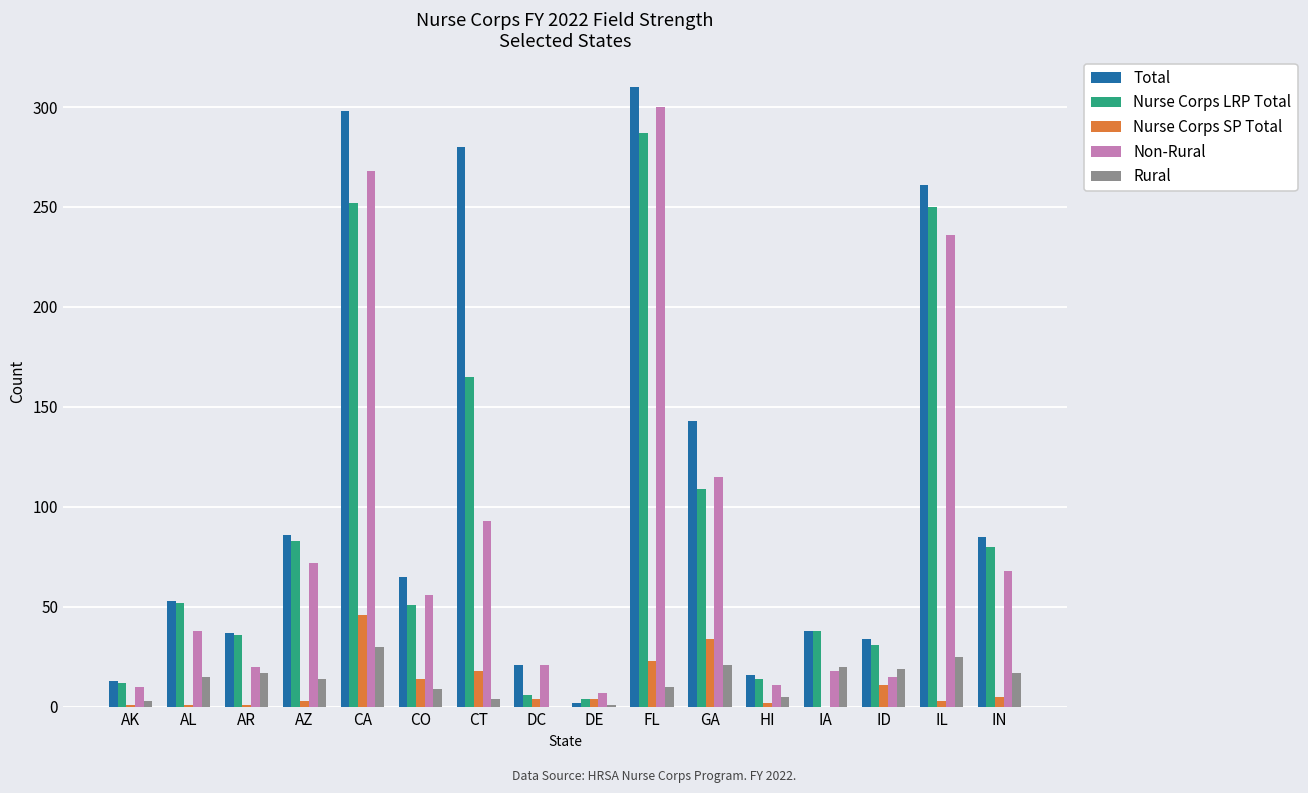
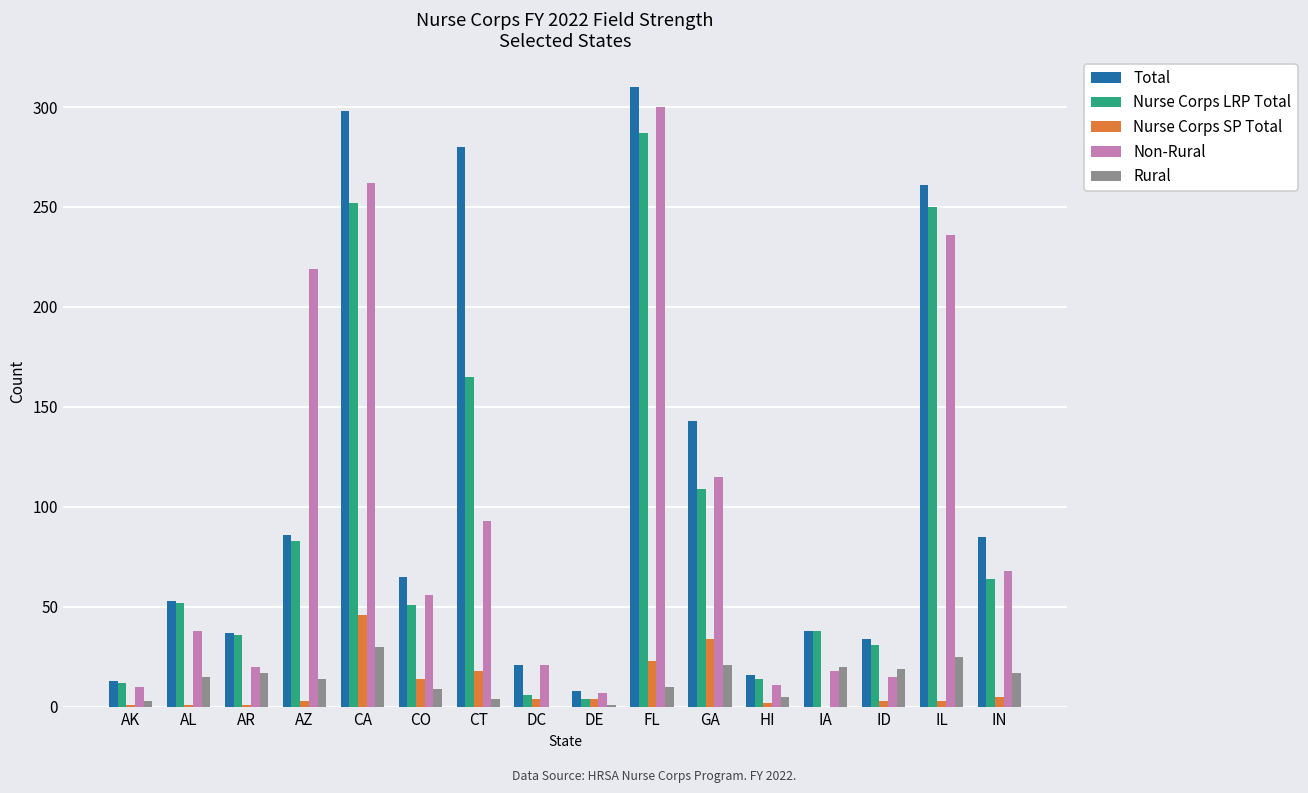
  {
    "Total": {
      "AK": 13,
      "AL": 53,
      "AR": 37,
      "AZ": 86,
      "CA": 298,
      "CO": 65,
      "CT": 280,
      "DC": 21,
-     "DE": 2,
+     "DE": 8,
      "FL": 310,
      "GA": 143,
      "HI": 16,
      "IA": 38,
      "ID": 34,
      "IL": 261,
      "IN": 85
    },
    "Nurse Corps LRP Total": {
      "AK": 12,
      "AL": 52,
      "AR": 36,
      "AZ": 83,
      "CA": 252,
      "CO": 51,
      "CT": 165,
      "DC": 6,
      "DE": 4,
      "FL": 287,
      "GA": 109,
      "HI": 14,
      "IA": 38,
      "ID": 31,
      "IL": 250,
-     "IN": 80
+     "IN": 64
    },
    "Nurse Corps SP Total": {
      "AZ": 3,
      "CA": 46,
      "CO": 14,
      "CT": 18,
      "DC": 4,
      "DE": 4,
      "FL": 23,
      "GA": 34,
      "HI": 2,
      "IA": 0,
-     "ID": 11,
+     "ID": 3,
      "IL": 3,
      "IN": 5
    },
    "Non-Rural": {
      "AK": 10,
      "AL": 38,
      "AR": 20,
-     "AZ": 72,
-     "CA": 268,
+     "AZ": 219,
+     "CA": 262,
      "CO": 56,
      "CT": 93,
      "DC": 21,
      "DE": 7,
      "FL": 300,
      "GA": 115,
      "HI": 11,
      "IA": 18,
      "ID": 15,
      "IL": 236,
      "IN": 68
    },
    "Rural": {
      "AK": 3,
      "AL": 15,
      "AR": 17,
      "AZ": 14,
      "CA": 30,
      "CO": 9,
      "CT": 4,
      "DC": 0,
      "FL": 10,
      "GA": 21,
      "HI": 5,
      "IA": 20,
      "ID": 19,
      "IL": 25,
      "IN": 17
    }
  }
